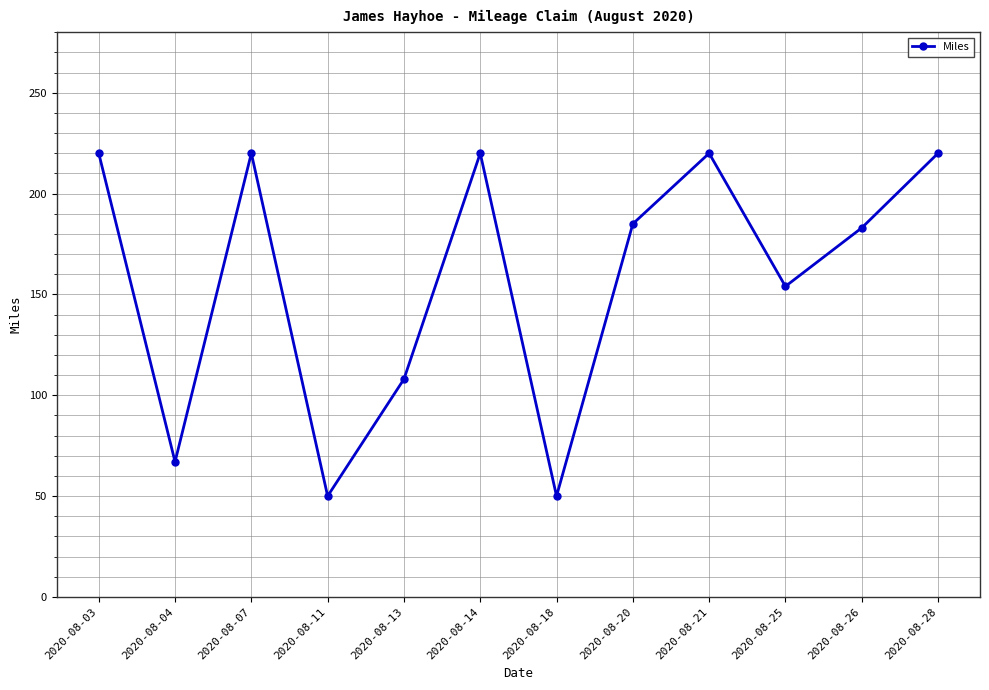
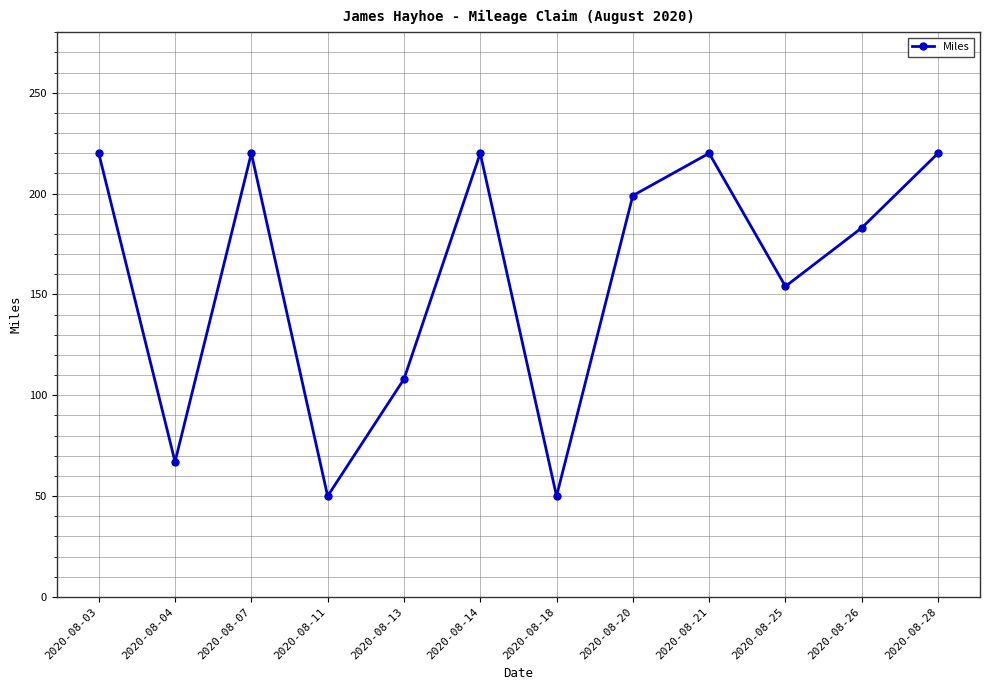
  {
    "2020-08-03": 220,
    "2020-08-04": 67,
    "2020-08-07": 220,
    "2020-08-11": 50,
    "2020-08-13": 108,
    "2020-08-14": 220,
    "2020-08-18": 50,
-   "2020-08-20": 185,
+   "2020-08-20": 199,
    "2020-08-21": 220,
    "2020-08-25": 154,
    "2020-08-26": 183,
    "2020-08-28": 220
  }
